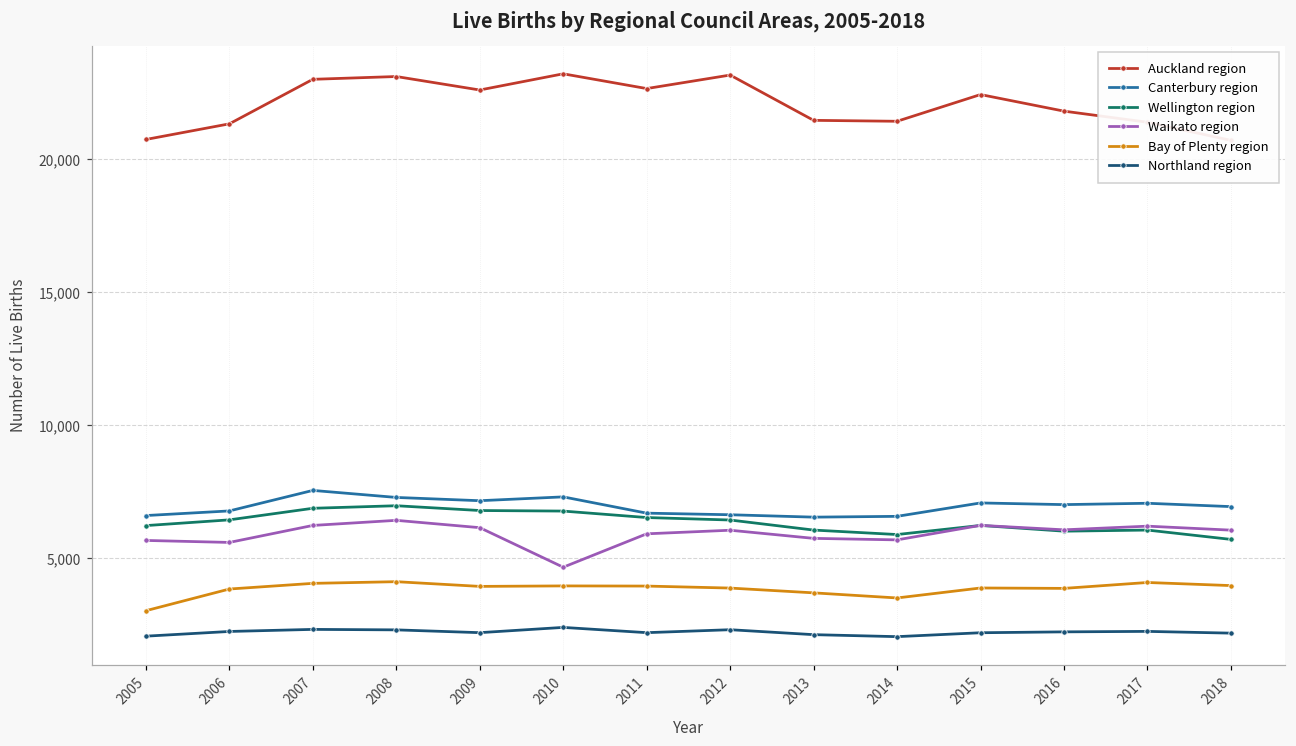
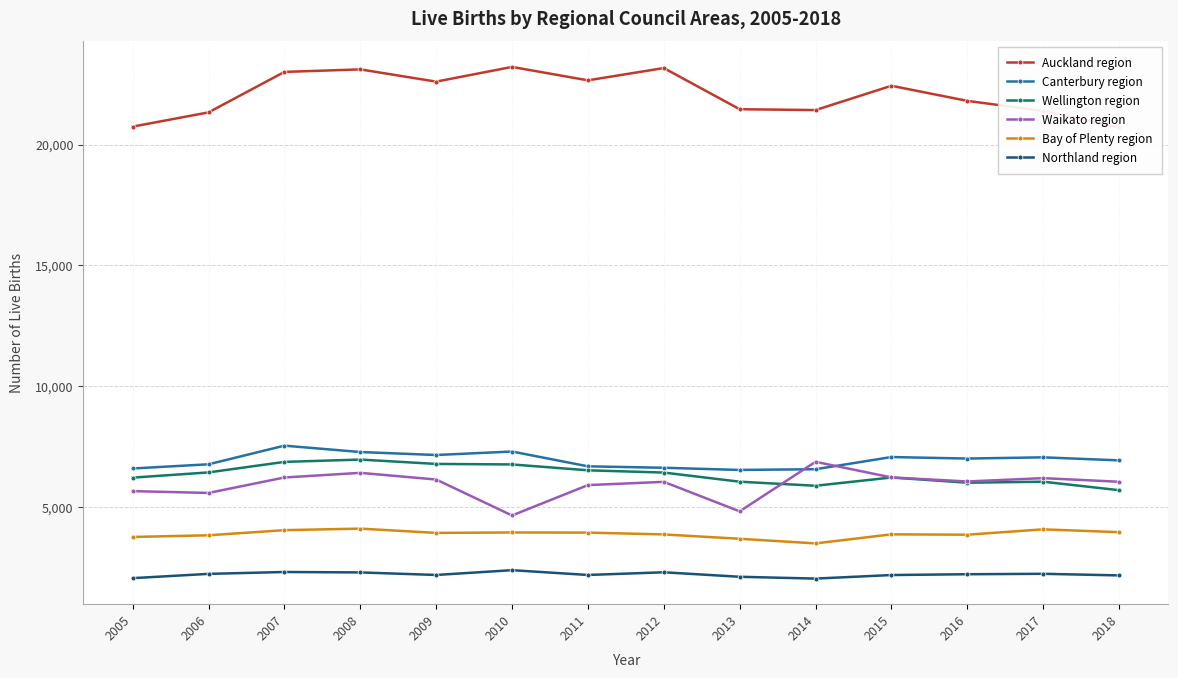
  {
    "Auckland region": {
      "2005": "20,700",
      "2006": "21,300",
      "2007": "23,000",
      "2008": "23,100",
      "2009": "22,600",
      "2010": "23,200",
      "2011": "22,700",
      "2012": "23,200",
      "2013": "21,500",
      "2014": "21,400",
      "2015": "22,400",
      "2016": "21,800"
    },
    "Waikato region": {
      "2005": "5,700",
      "2006": "5,600",
      "2007": "6,200",
      "2008": "6,400",
      "2009": "6,100",
      "2010": "4,700",
      "2011": "5,900",
      "2012": "6,100",
-     "2013": "5,700",
-     "2014": "5,700",
+     "2013": "4,800",
+     "2014": "6,900",
      "2017": "6,200",
      "2018": "6,100"
    },
    "Bay of Plenty region": {
-     "2005": "3,000",
+     "2005": "3,800",
      "2006": "3,800",
      "2007": "4,100",
      "2008": "4,100",
      "2009": "3,900",
      "2010": "4,000",
      "2011": "4,000",
      "2012": "3,900",
      "2013": "3,700",
      "2014": "3,500",
      "2015": "3,900",
      "2016": "3,900",
      "2017": "4,100",
      "2018": "4,000"
    }
  }
